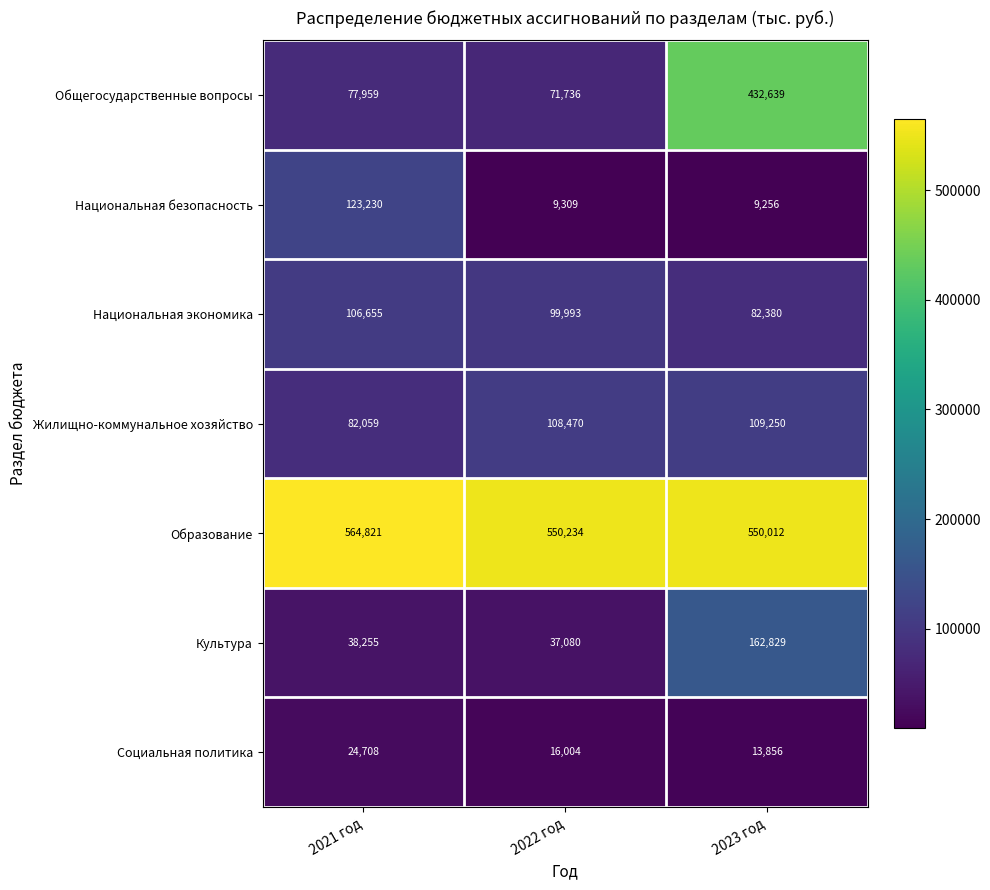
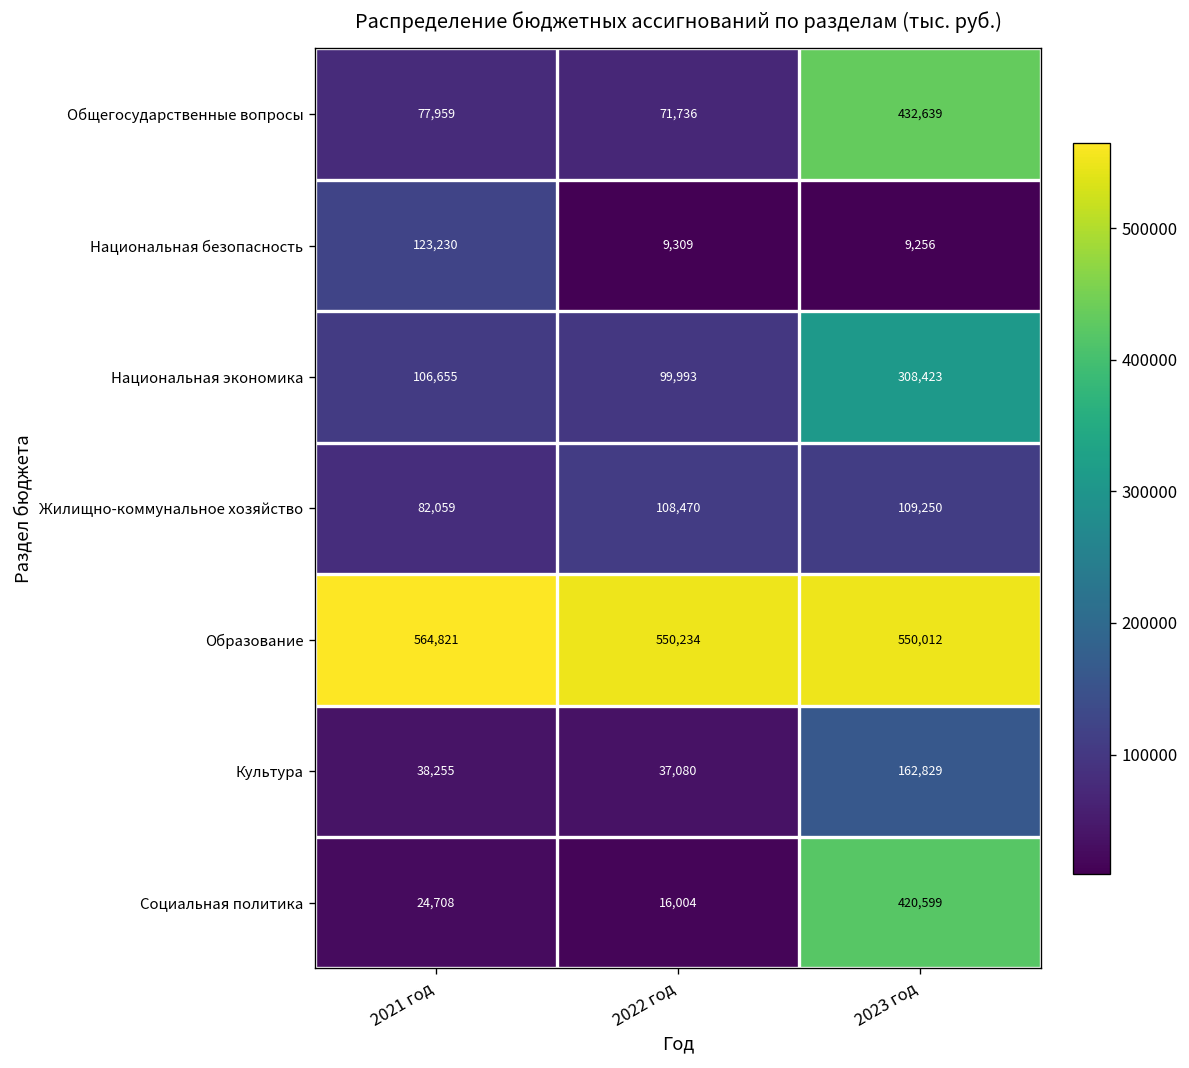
  {
    "Общегосударственные вопросы": {
      "2021 год": "77,959",
      "2022 год": "71,736",
      "2023 год": "432,639"
    },
    "Национальная безопасность": {
      "2021 год": "123,230",
      "2022 год": "9,309",
      "2023 год": "9,256"
    },
    "Национальная экономика": {
      "2021 год": "106,655",
      "2022 год": "99,993",
-     "2023 год": "82,380"
+     "2023 год": "308,423"
    },
    "Жилищно-коммунальное хозяйство": {
      "2021 год": "82,059",
      "2022 год": "108,470",
      "2023 год": "109,250"
    },
    "Образование": {
      "2021 год": "564,821",
      "2022 год": "550,234",
      "2023 год": "550,012"
    },
    "Культура": {
      "2021 год": "38,255",
      "2022 год": "37,080",
      "2023 год": "162,829"
    },
    "Социальная политика": {
      "2021 год": "24,708",
      "2022 год": "16,004",
-     "2023 год": "13,856"
+     "2023 год": "420,599"
    }
  }
